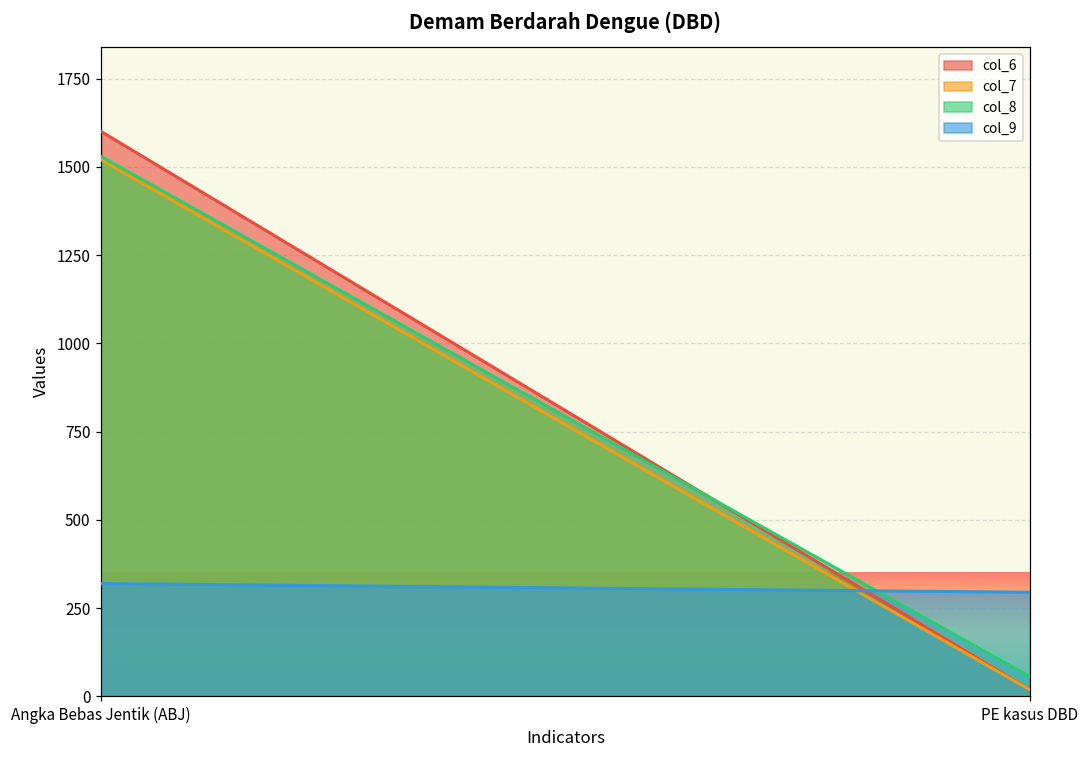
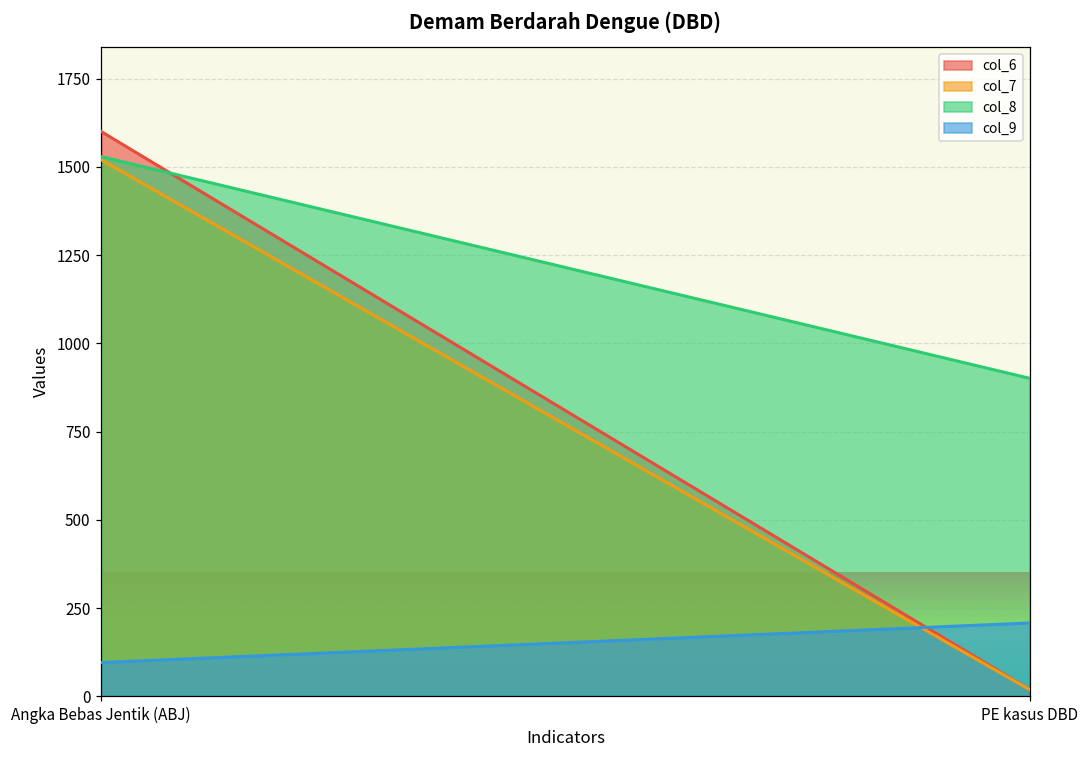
  {
    "col_6": {
      "Angka Bebas Jentik (ABJ)": 1600
    },
    "col_7": {
      "Angka Bebas Jentik (ABJ)": 1520
    },
    "col_8": {
      "Angka Bebas Jentik (ABJ)": 1530,
-     "PE kasus DBD": 60
+     "PE kasus DBD": 900
    },
    "col_9": {
-     "Angka Bebas Jentik (ABJ)": 320,
-     "PE kasus DBD": 290
+     "Angka Bebas Jentik (ABJ)": 100,
+     "PE kasus DBD": 210
    }
  }
